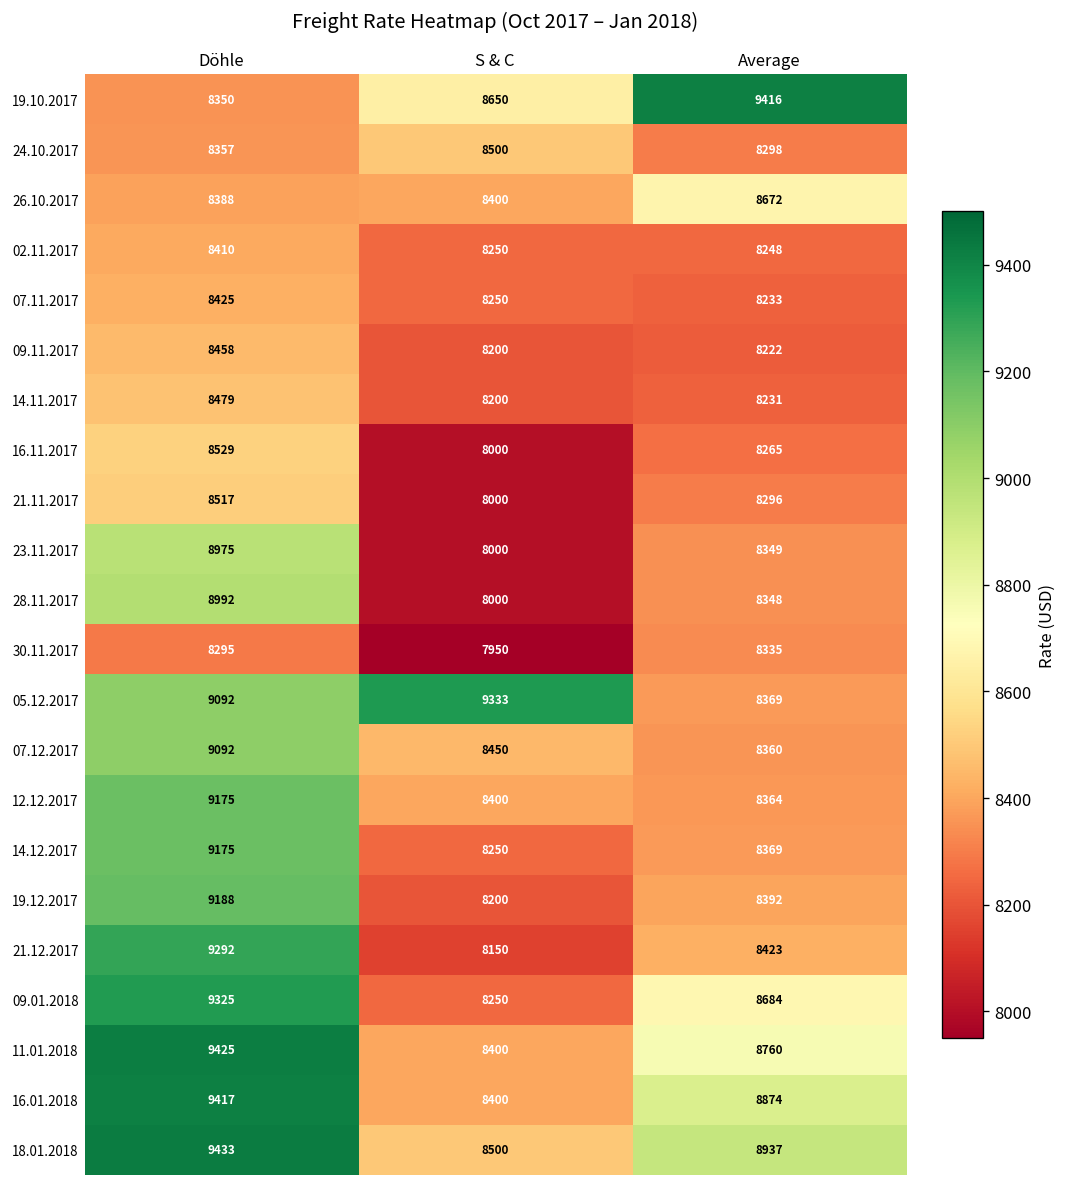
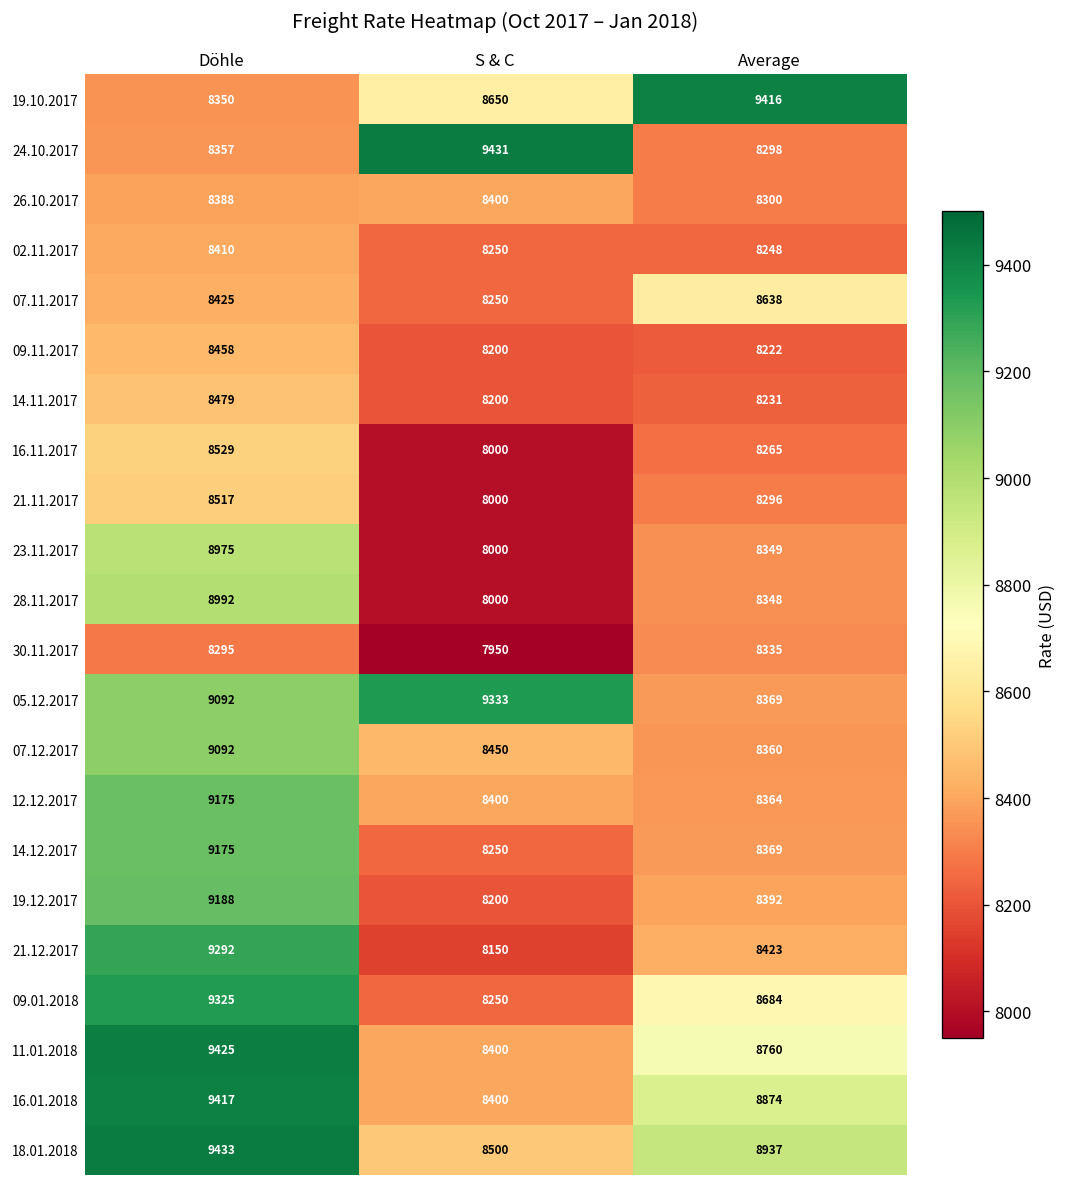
  {
    "19.10.2017": {
      "Döhle": 8350,
      "S & C": 8650,
      "Average": 9416
    },
    "24.10.2017": {
      "Döhle": 8357,
-     "S & C": 8500,
+     "S & C": 9431,
      "Average": 8298
    },
    "26.10.2017": {
      "Döhle": 8388,
      "S & C": 8400,
-     "Average": 8672
+     "Average": 8300
    },
    "02.11.2017": {
      "Döhle": 8410,
      "S & C": 8250,
      "Average": 8248
    },
    "07.11.2017": {
      "Döhle": 8425,
      "S & C": 8250,
-     "Average": 8233
+     "Average": 8638
    },
    "09.11.2017": {
      "Döhle": 8458,
      "S & C": 8200,
      "Average": 8222
    },
    "14.11.2017": {
      "Döhle": 8479,
      "S & C": 8200,
      "Average": 8231
    },
    "16.11.2017": {
      "Döhle": 8529,
      "S & C": 8000,
      "Average": 8265
    },
    "21.11.2017": {
      "Döhle": 8517,
      "S & C": 8000,
      "Average": 8296
    },
    "23.11.2017": {
      "Döhle": 8975,
      "S & C": 8000,
      "Average": 8349
    },
    "28.11.2017": {
      "Döhle": 8992,
      "S & C": 8000,
      "Average": 8348
    },
    "30.11.2017": {
      "Döhle": 8295,
      "S & C": 7950,
      "Average": 8335
    },
    "05.12.2017": {
      "Döhle": 9092,
      "S & C": 9333,
      "Average": 8369
    },
    "07.12.2017": {
      "Döhle": 9092,
      "S & C": 8450,
      "Average": 8360
    },
    "12.12.2017": {
      "Döhle": 9175,
      "S & C": 8400,
      "Average": 8364
    },
    "14.12.2017": {
      "Döhle": 9175,
      "S & C": 8250,
      "Average": 8369
    },
    "19.12.2017": {
      "Döhle": 9188,
      "S & C": 8200,
      "Average": 8392
    },
    "21.12.2017": {
      "Döhle": 9292,
      "S & C": 8150,
      "Average": 8423
    },
    "09.01.2018": {
      "Döhle": 9325,
      "S & C": 8250,
      "Average": 8684
    },
    "11.01.2018": {
      "Döhle": 9425,
      "S & C": 8400,
      "Average": 8760
    },
    "16.01.2018": {
      "Döhle": 9417,
      "S & C": 8400,
      "Average": 8874
    },
    "18.01.2018": {
      "Döhle": 9433,
      "S & C": 8500,
      "Average": 8937
    }
  }
